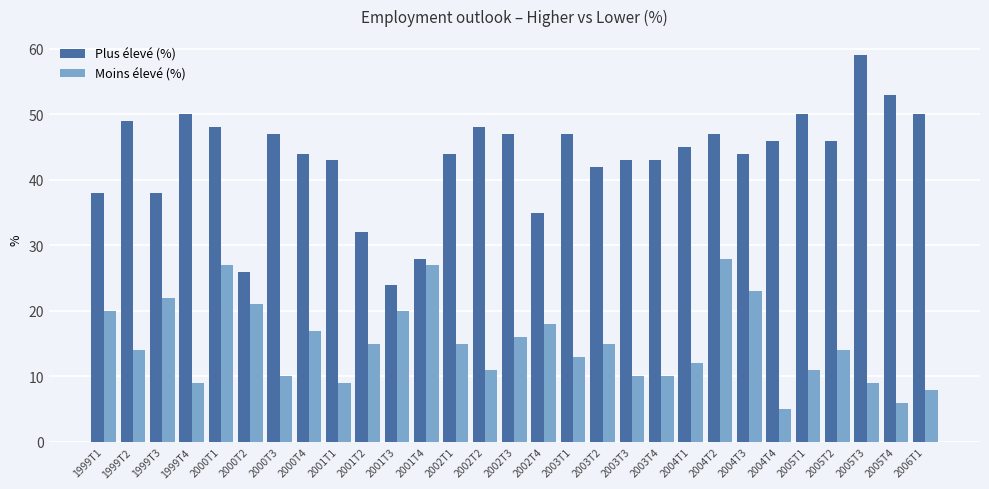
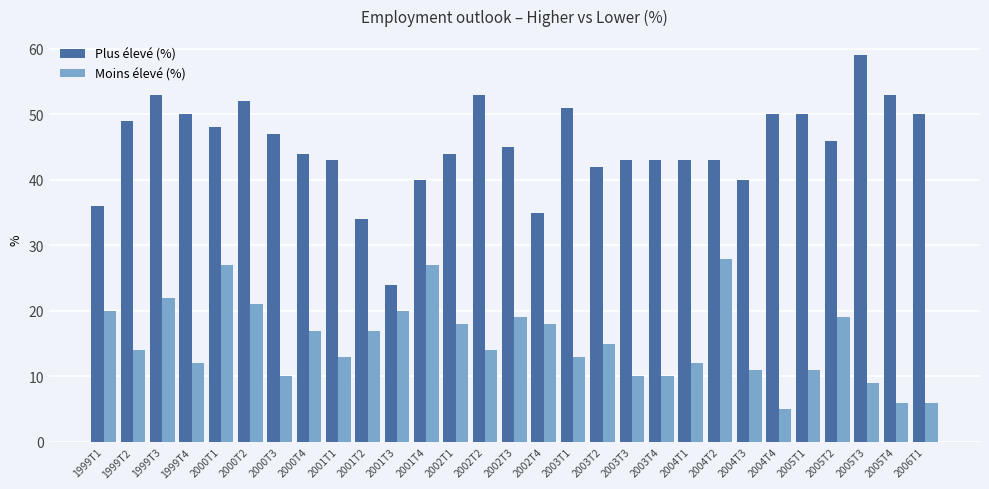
  {
    "Plus élevé (%)": {
-     "1999T1": 38,
+     "1999T1": 36,
      "1999T2": 49,
-     "1999T3": 38,
+     "1999T3": 53,
      "1999T4": 50,
      "2000T1": 48,
-     "2000T2": 26,
+     "2000T2": 52,
      "2000T3": 47,
      "2000T4": 44,
      "2001T1": 43,
-     "2001T2": 32,
+     "2001T2": 34,
      "2001T3": 24,
-     "2001T4": 28,
+     "2001T4": 40,
      "2002T1": 44,
-     "2002T2": 48,
-     "2002T3": 47,
+     "2002T2": 53,
+     "2002T3": 45,
      "2002T4": 35,
-     "2003T1": 47,
+     "2003T1": 51,
      "2003T2": 42,
      "2003T3": 43,
      "2003T4": 43,
-     "2004T1": 45,
-     "2004T2": 47,
-     "2004T3": 44,
-     "2004T4": 46,
+     "2004T1": 43,
+     "2004T2": 43,
+     "2004T3": 40,
+     "2004T4": 50,
      "2005T1": 50,
      "2005T2": 46,
      "2005T3": 59,
      "2005T4": 53,
      "2006T1": 50
    },
    "Moins élevé (%)": {
      "1999T1": 20,
      "1999T2": 14,
      "1999T3": 22,
-     "1999T4": 9,
+     "1999T4": 12,
      "2000T1": 27,
      "2000T2": 21,
      "2000T3": 10,
      "2000T4": 17,
-     "2001T1": 9,
-     "2001T2": 15,
+     "2001T1": 13,
+     "2001T2": 17,
      "2001T3": 20,
      "2001T4": 27,
-     "2002T1": 15,
-     "2002T2": 11,
-     "2002T3": 16,
+     "2002T1": 18,
+     "2002T2": 14,
+     "2002T3": 19,
      "2002T4": 18,
      "2003T1": 13,
      "2003T2": 15,
      "2003T3": 10,
      "2003T4": 10,
      "2004T1": 12,
      "2004T2": 28,
-     "2004T3": 23,
+     "2004T3": 11,
      "2004T4": 5,
      "2005T1": 11,
-     "2005T2": 14,
+     "2005T2": 19,
      "2005T3": 9,
      "2005T4": 6,
-     "2006T1": 8
+     "2006T1": 6
    }
  }
